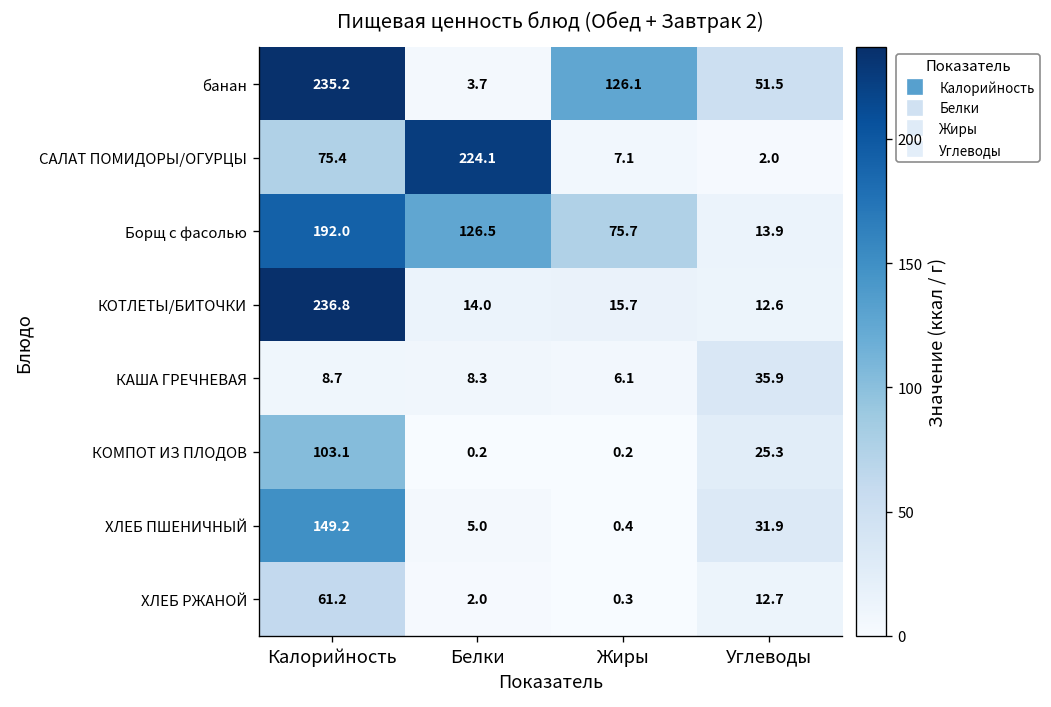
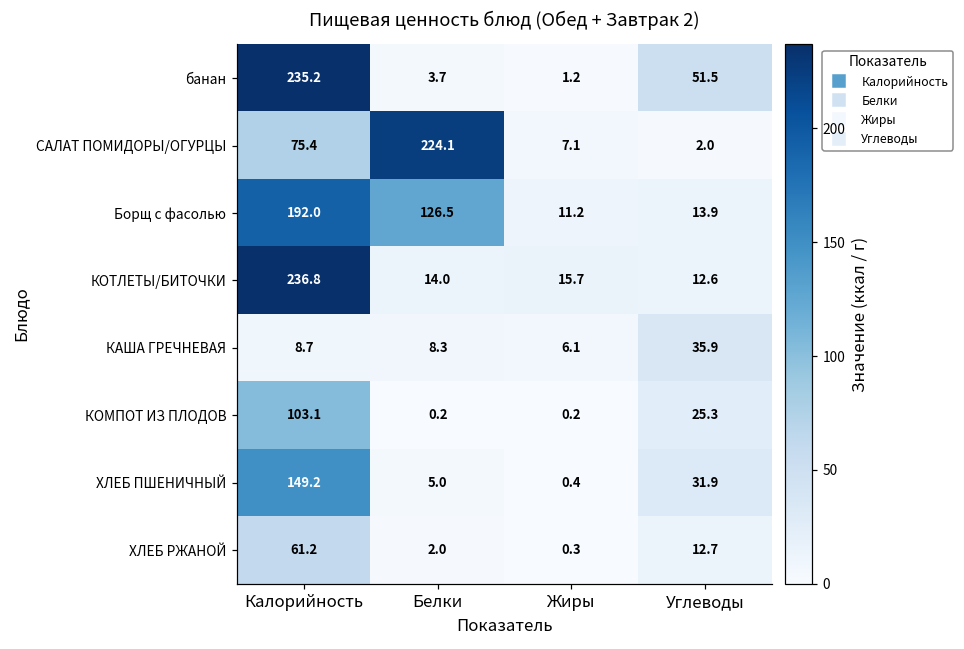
  {
    "банан": {
      "Калорийность": 235.2,
      "Белки": 3.7,
-     "Жиры": 126.1,
+     "Жиры": 1.2,
      "Углеводы": 51.5
    },
    "САЛАТ ПОМИДОРЫ/ОГУРЦЫ": {
      "Калорийность": 75.4,
      "Белки": 224.1,
      "Жиры": 7.1,
      "Углеводы": 2.0
    },
    "Борщ с фасолью": {
      "Калорийность": 192.0,
      "Белки": 126.5,
-     "Жиры": 75.7,
+     "Жиры": 11.2,
      "Углеводы": 13.9
    },
    "КОТЛЕТЫ/БИТОЧКИ": {
      "Калорийность": 236.8,
      "Белки": 14.0,
      "Жиры": 15.7,
      "Углеводы": 12.6
    },
    "КАША ГРЕЧНЕВАЯ": {
      "Калорийность": 8.7,
      "Белки": 8.3,
      "Жиры": 6.1,
      "Углеводы": 35.9
    },
    "КОМПОТ ИЗ ПЛОДОВ": {
      "Калорийность": 103.1,
      "Белки": 0.2,
      "Жиры": 0.2,
      "Углеводы": 25.3
    },
    "ХЛЕБ ПШЕНИЧНЫЙ": {
      "Калорийность": 149.2,
      "Белки": 5.0,
      "Жиры": 0.4,
      "Углеводы": 31.9
    },
    "ХЛЕБ РЖАНОЙ": {
      "Калорийность": 61.2,
      "Белки": 2.0,
      "Жиры": 0.3,
      "Углеводы": 12.7
    }
  }
